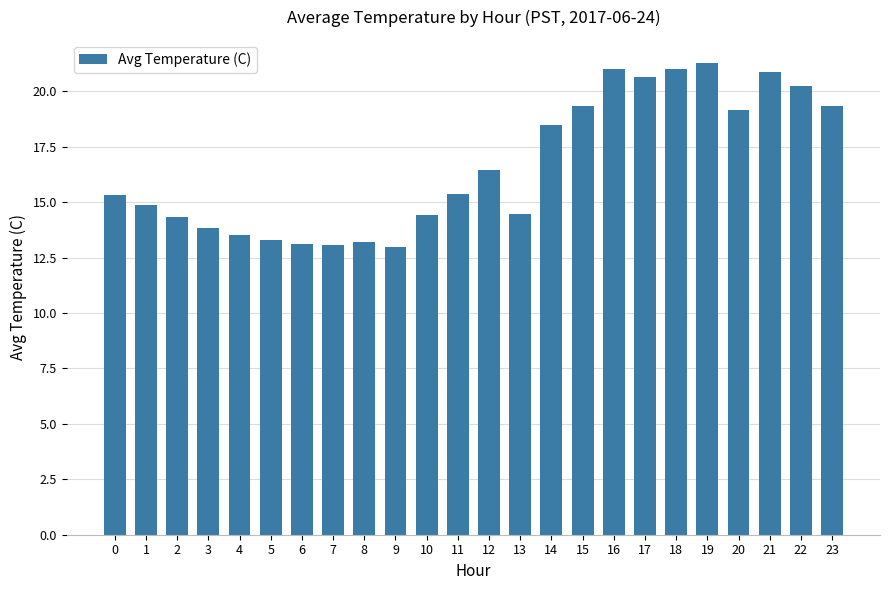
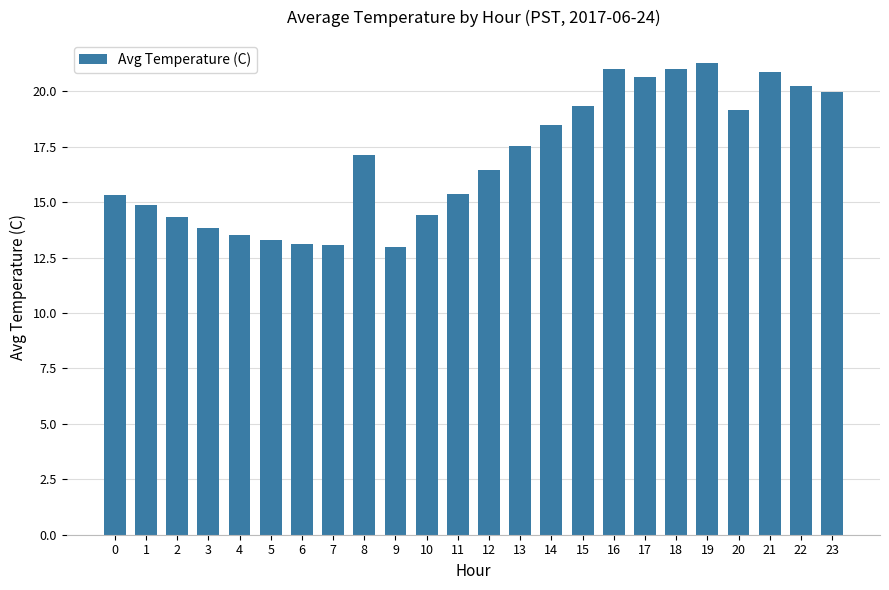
  {
    "0": 15.3,
    "1": 14.9,
    "2": 14.3,
    "3": 13.9,
    "4": 13.5,
    "5": 13.3,
    "6": 13.1,
    "7": 13.1,
-   "8": 13.2,
+   "8": 17.1,
    "9": 13.0,
    "10": 14.4,
    "11": 15.4,
    "12": 16.5,
-   "13": 14.5,
+   "13": 17.5,
    "14": 18.5,
    "15": 19.3,
    "16": 21.0,
    "17": 20.6,
    "18": 21.0,
    "19": 21.3,
    "20": 19.1,
    "21": 20.9,
    "22": 20.2,
-   "23": 19.4
+   "23": 20.0
  }
